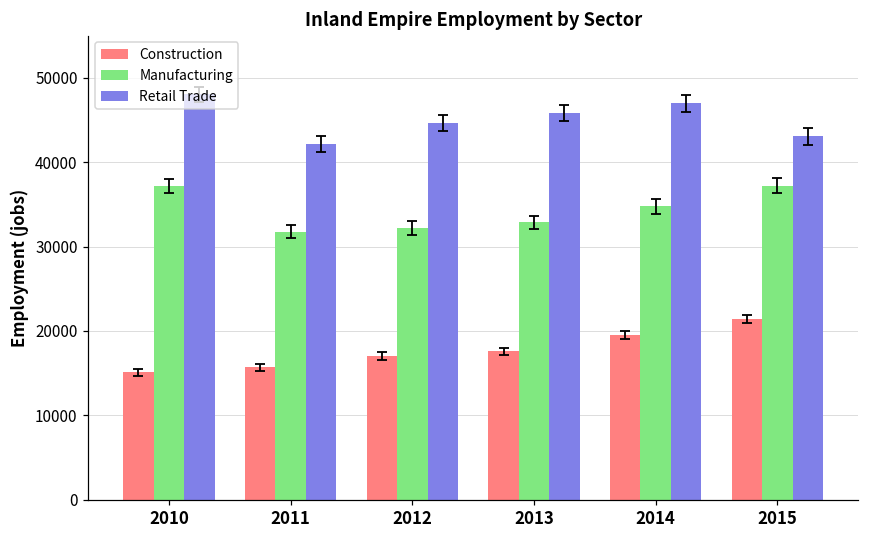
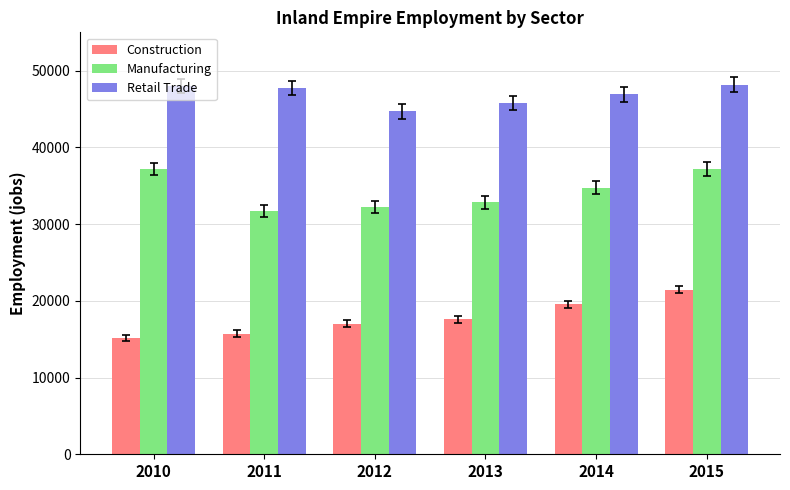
  {
    "Construction": {
      "2010": 15000,
      "2011": 16000,
      "2012": 17000,
      "2013": 18000,
      "2014": 20000,
      "2015": 21000
    },
    "Manufacturing": {
      "2010": 37000,
      "2011": 32000,
      "2012": 32000,
      "2013": 33000,
      "2014": 35000,
      "2015": 37000
    },
    "Retail Trade": {
-     "2011": 42000,
+     "2011": 48000,
      "2012": 45000,
      "2013": 46000,
      "2014": 47000,
-     "2015": 43000
+     "2015": 48000
    }
  }
